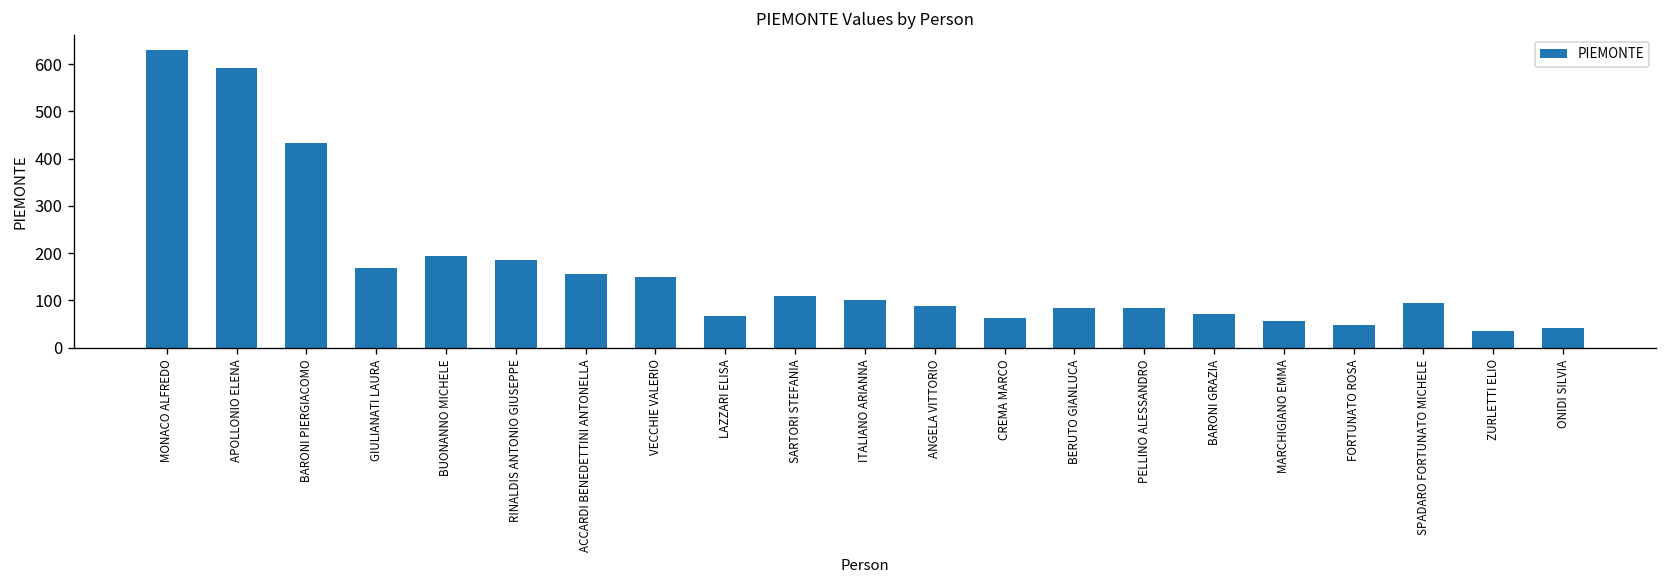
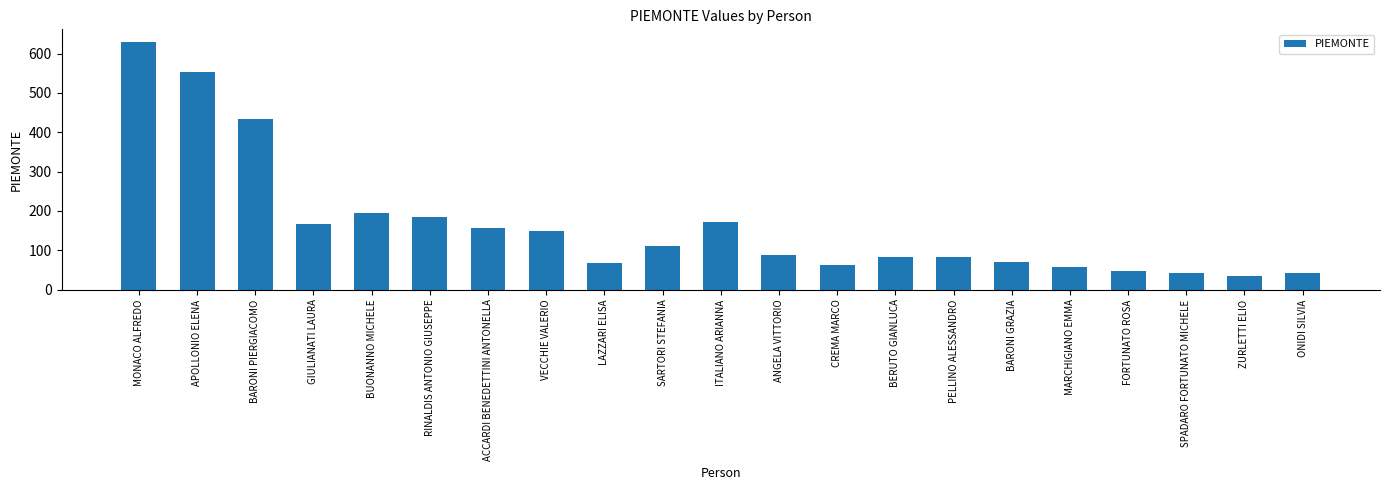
  {
    "MONACO ALFREDO": 630,
-   "APOLLONIO ELENA": 590,
+   "APOLLONIO ELENA": 550,
    "BARONI PIERGIACOMO": 430,
    "GIULIANATI LAURA": 170,
    "BUONANNO MICHELE": 190,
    "RINALDIS ANTONIO GIUSEPPE": 190,
    "ACCARDI BENEDETTINI ANTONELLA": 160,
    "VECCHIE VALERIO": 150,
    "LAZZARI ELISA": 70,
    "SARTORI STEFANIA": 110,
-   "ITALIANO ARIANNA": 100,
+   "ITALIANO ARIANNA": 170,
    "ANGELA VITTORIO": 90,
    "CREMA MARCO": 60,
    "BERUTO GIANLUCA": 80,
    "PELLINO ALESSANDRO": 80,
    "BARONI GRAZIA": 70,
    "MARCHIGIANO EMMA": 60,
    "FORTUNATO ROSA": 50,
-   "SPADARO FORTUNATO MICHELE": 100,
+   "SPADARO FORTUNATO MICHELE": 40,
    "ZURLETTI ELIO": 40,
    "ONIDI SILVIA": 40
  }
